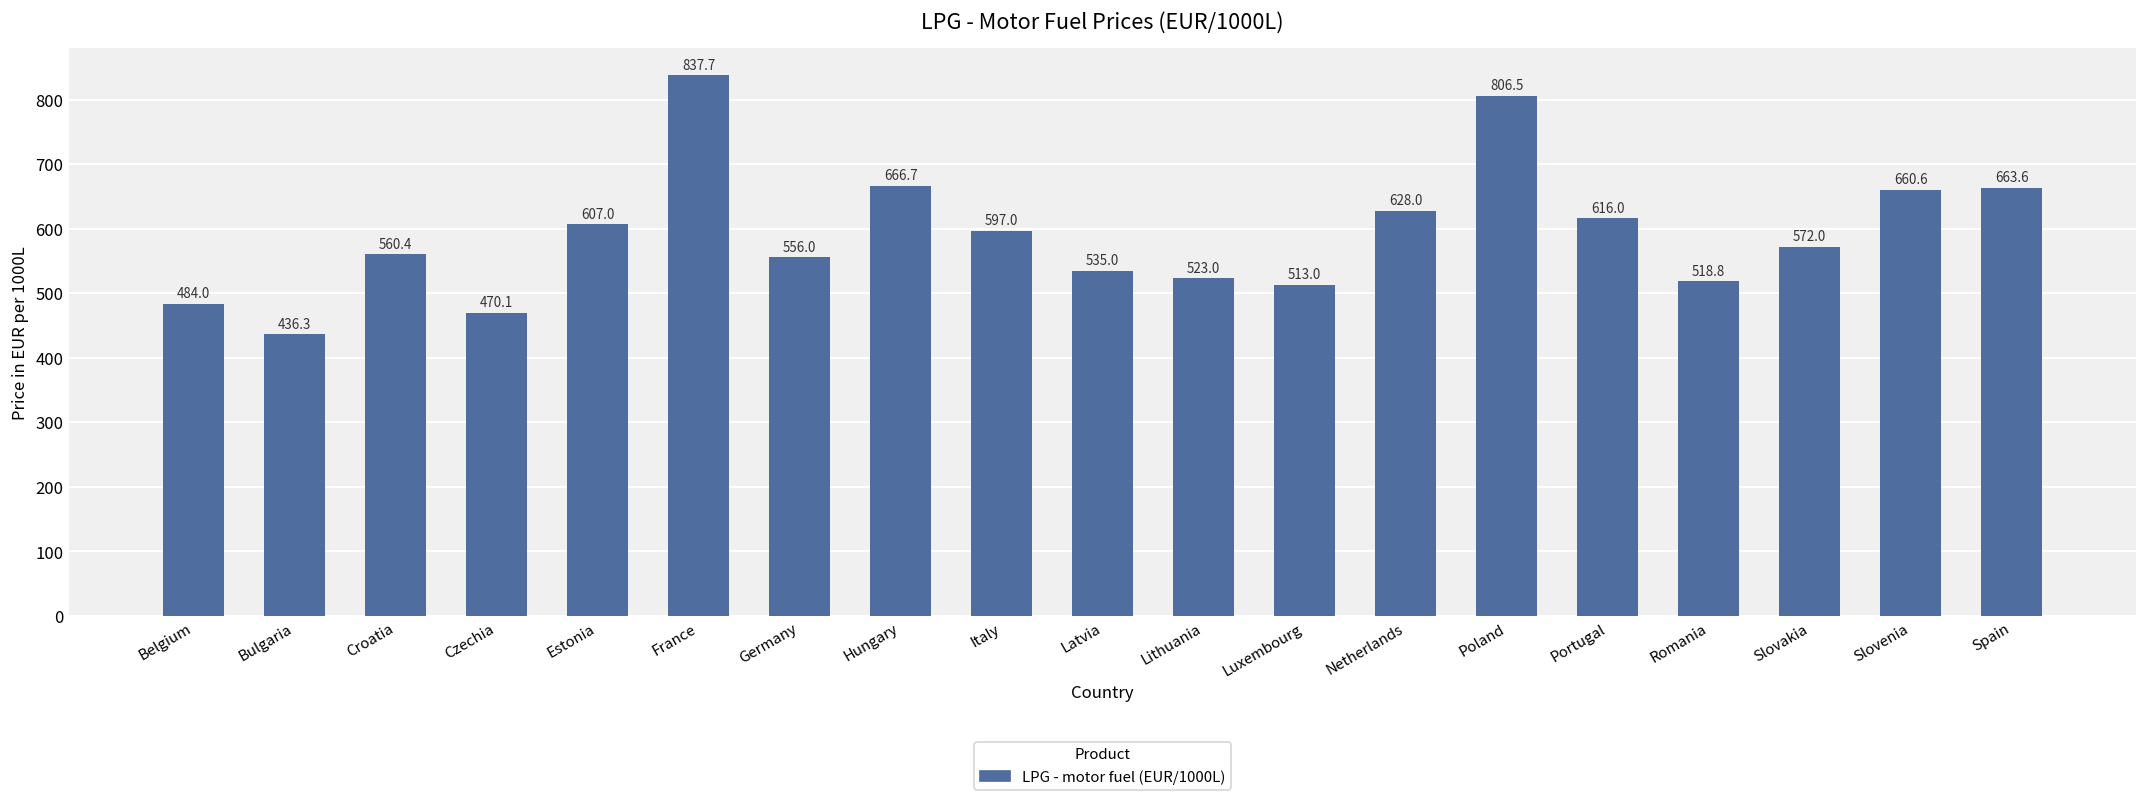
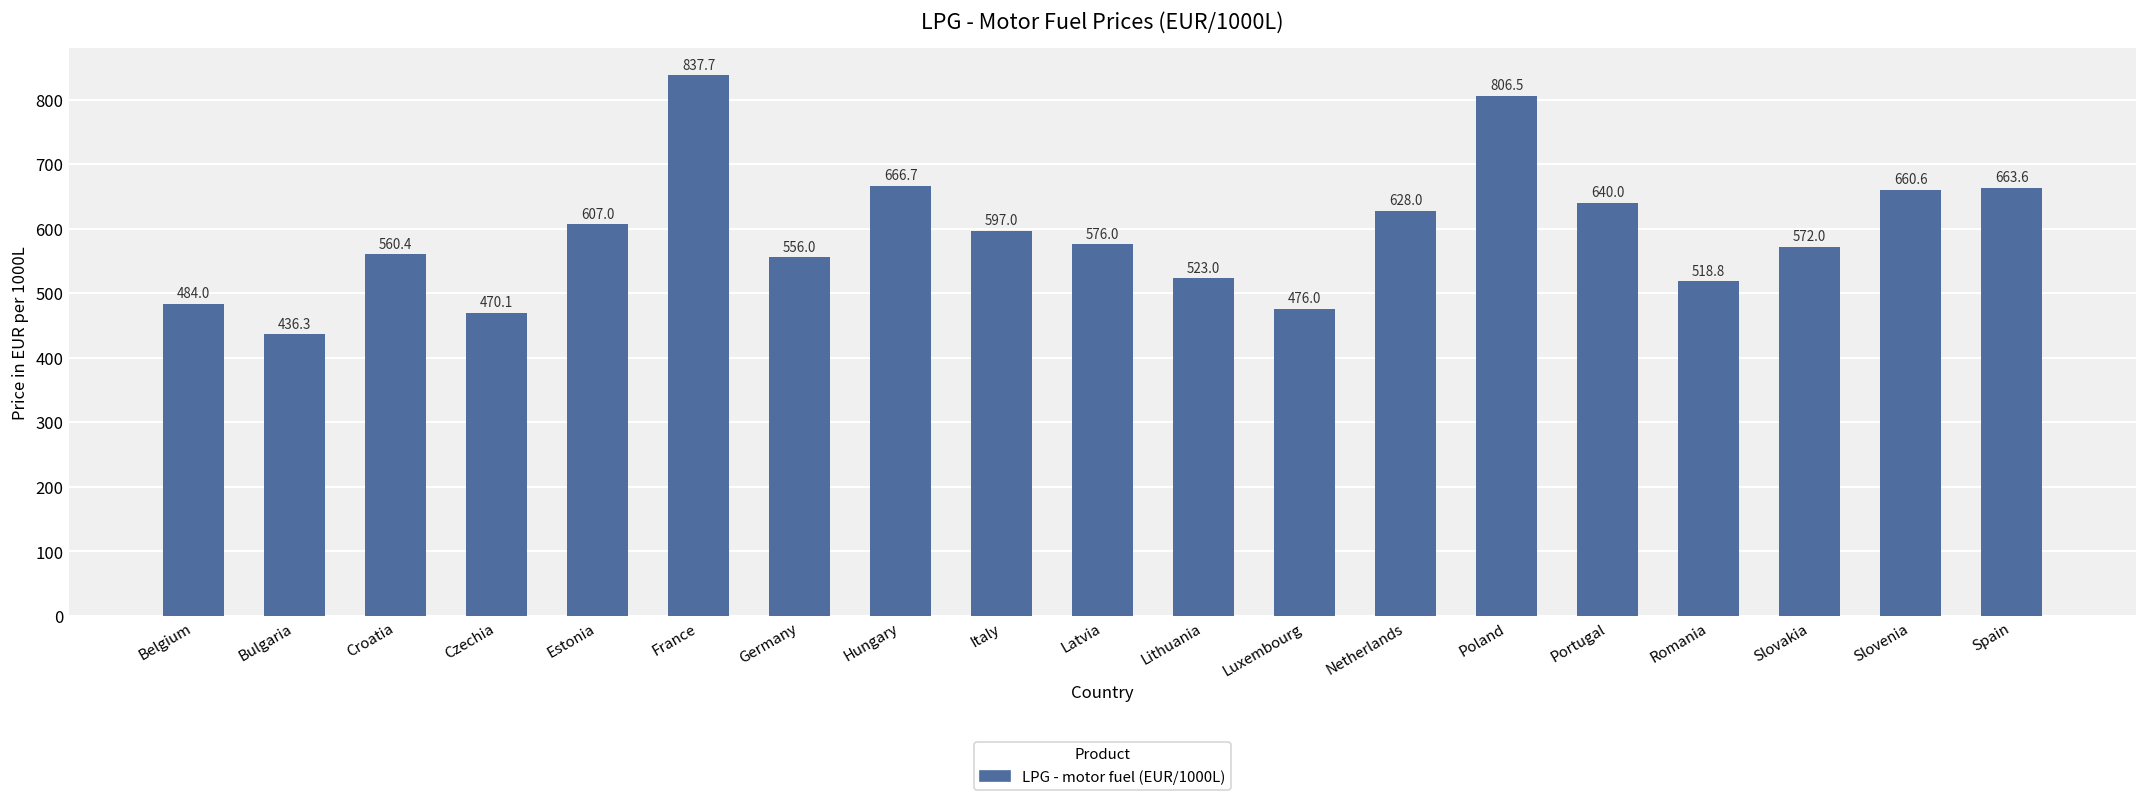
  {
    "Belgium": 484.0,
    "Bulgaria": 436.3,
    "Croatia": 560.4,
    "Czechia": 470.1,
    "Estonia": 607.0,
    "France": 837.7,
    "Germany": 556.0,
    "Hungary": 666.7,
    "Italy": 597.0,
-   "Latvia": 535.0,
+   "Latvia": 576.0,
    "Lithuania": 523.0,
-   "Luxembourg": 513.0,
+   "Luxembourg": 476.0,
    "Netherlands": 628.0,
    "Poland": 806.5,
-   "Portugal": 616.0,
+   "Portugal": 640.0,
    "Romania": 518.8,
    "Slovakia": 572.0,
    "Slovenia": 660.6,
    "Spain": 663.6
  }
